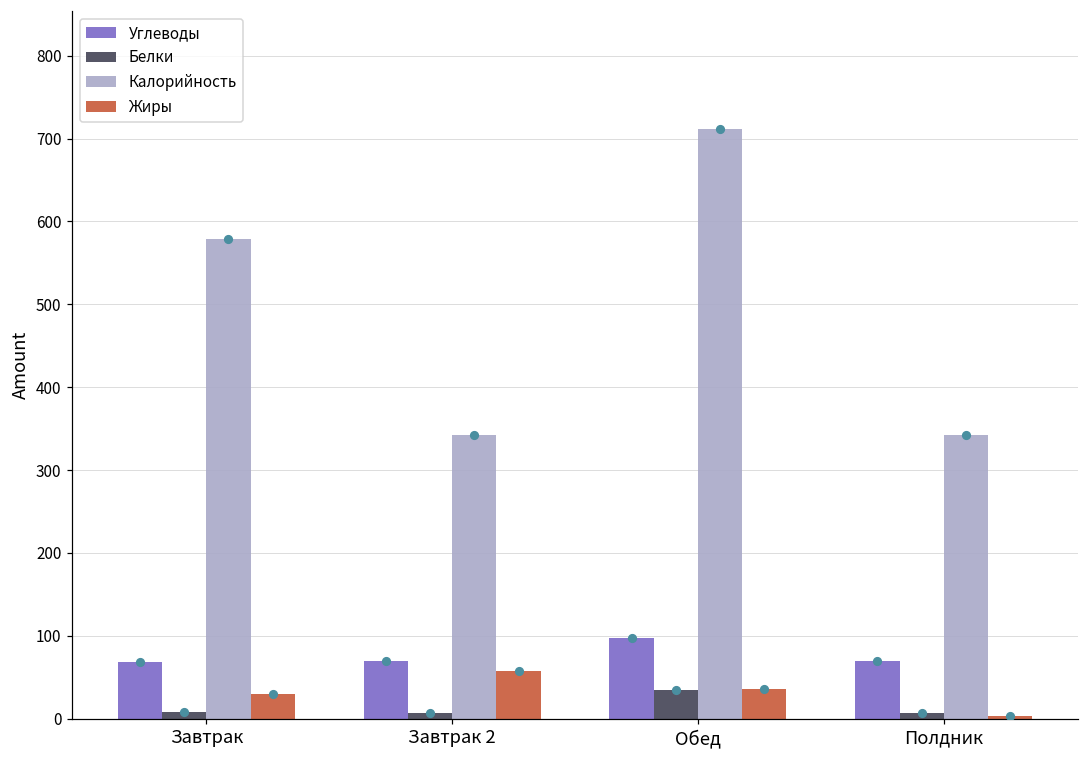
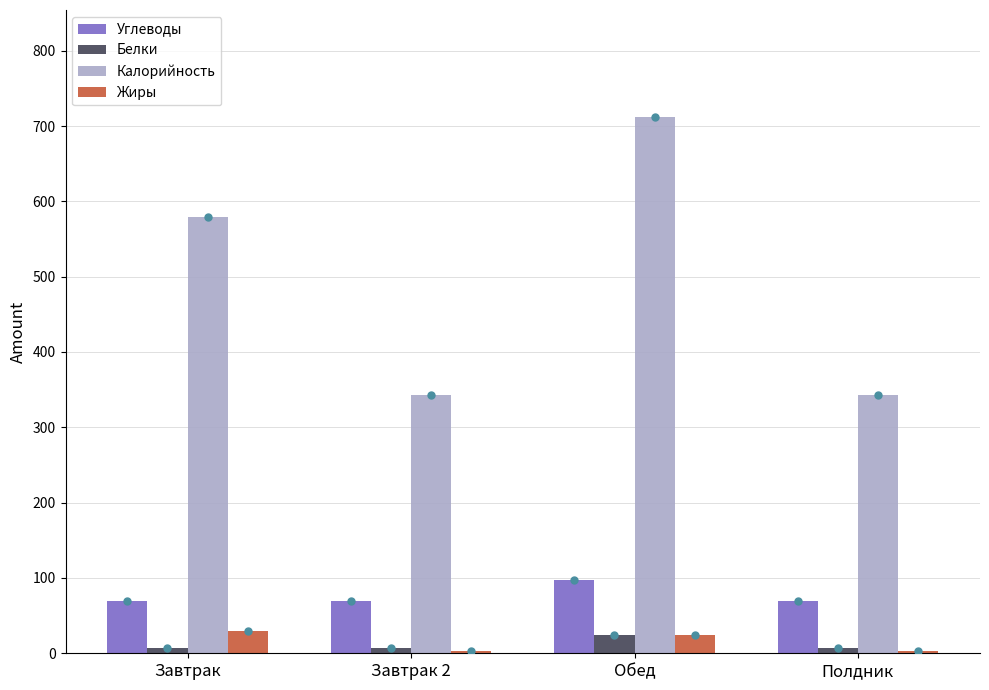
  {
    "Углеводы": {
      "Завтрак": 70,
      "Завтрак 2": 70,
      "Обед": 100,
      "Полдник": 70
    },
    "Белки": {
      "Завтрак": 10,
      "Завтрак 2": 10,
-     "Обед": 40,
+     "Обед": 20,
      "Полдник": 10
    },
    "Калорийность": {
      "Завтрак": 580,
      "Завтрак 2": 340,
      "Обед": 710,
      "Полдник": 340
    },
    "Жиры": {
      "Завтрак": 30,
-     "Завтрак 2": 60,
-     "Обед": 40
+     "Завтрак 2": 0,
+     "Обед": 20
    }
  }
